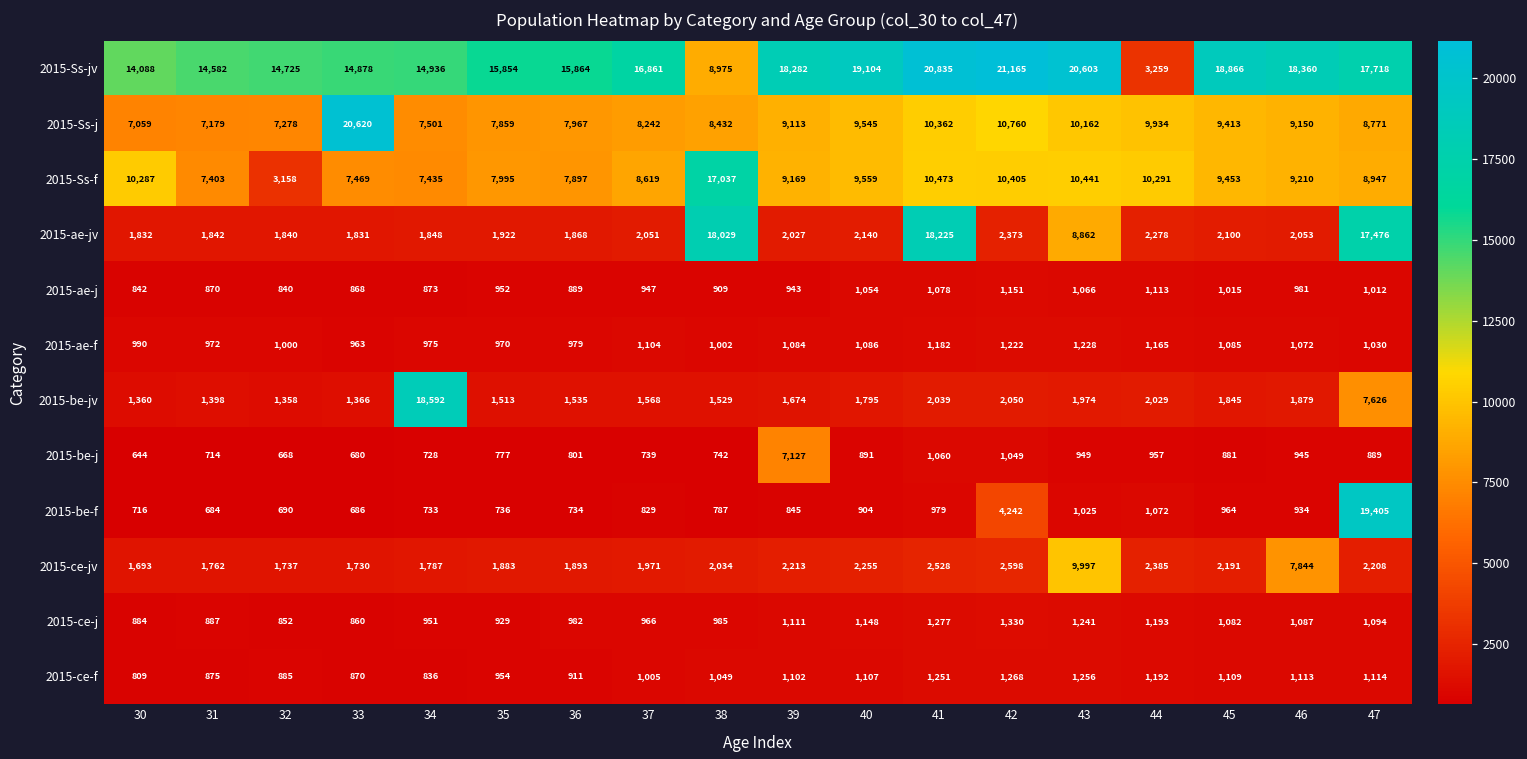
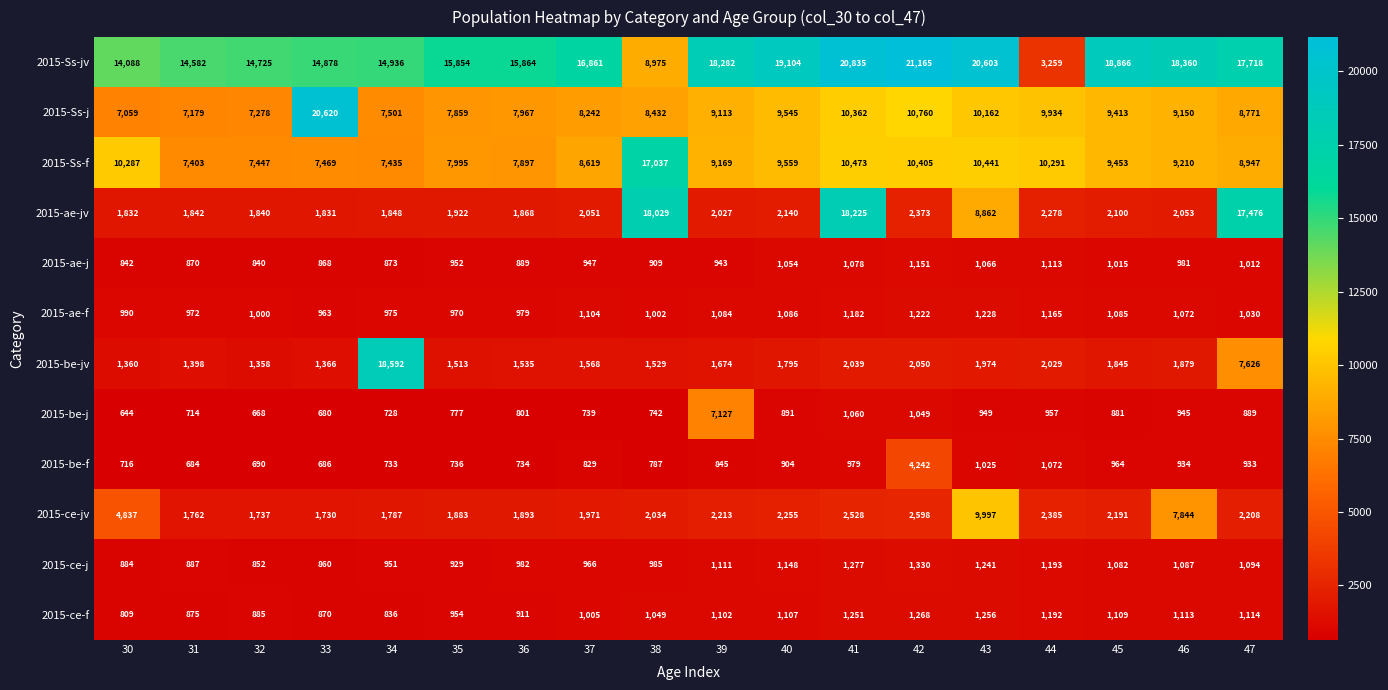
  {
    "2015-Ss-f": {
      "30": "10,287",
      "31": "7,403",
-     "32": "3,158",
+     "32": "7,447",
      "33": "7,469",
      "34": "7,435",
      "35": "7,995",
      "36": "7,897",
      "37": "8,619",
      "38": "17,037",
      "39": "9,169",
      "40": "9,559",
      "41": "10,473",
      "42": "10,405",
      "43": "10,441",
      "44": "10,291",
      "45": "9,453",
      "46": "9,210",
      "47": "8,947"
    },
    "2015-be-f": {
      "30": "716",
      "31": "684",
      "32": "690",
      "33": "686",
      "34": "733",
      "35": "736",
      "36": "734",
      "37": "829",
      "38": "787",
      "39": "845",
      "40": "904",
      "41": "979",
      "42": "4,242",
      "43": "1,025",
      "44": "1,072",
      "45": "964",
      "46": "934",
-     "47": "19,405"
+     "47": "933"
    },
    "2015-ce-jv": {
-     "30": "1,693",
+     "30": "4,837",
      "31": "1,762",
      "32": "1,737",
      "33": "1,730",
      "34": "1,787",
      "35": "1,883",
      "36": "1,893",
      "37": "1,971",
      "38": "2,034",
      "39": "2,213",
      "40": "2,255",
      "41": "2,528",
      "42": "2,598",
      "43": "9,997",
      "44": "2,385",
      "45": "2,191",
      "46": "7,844",
      "47": "2,208"
    }
  }
